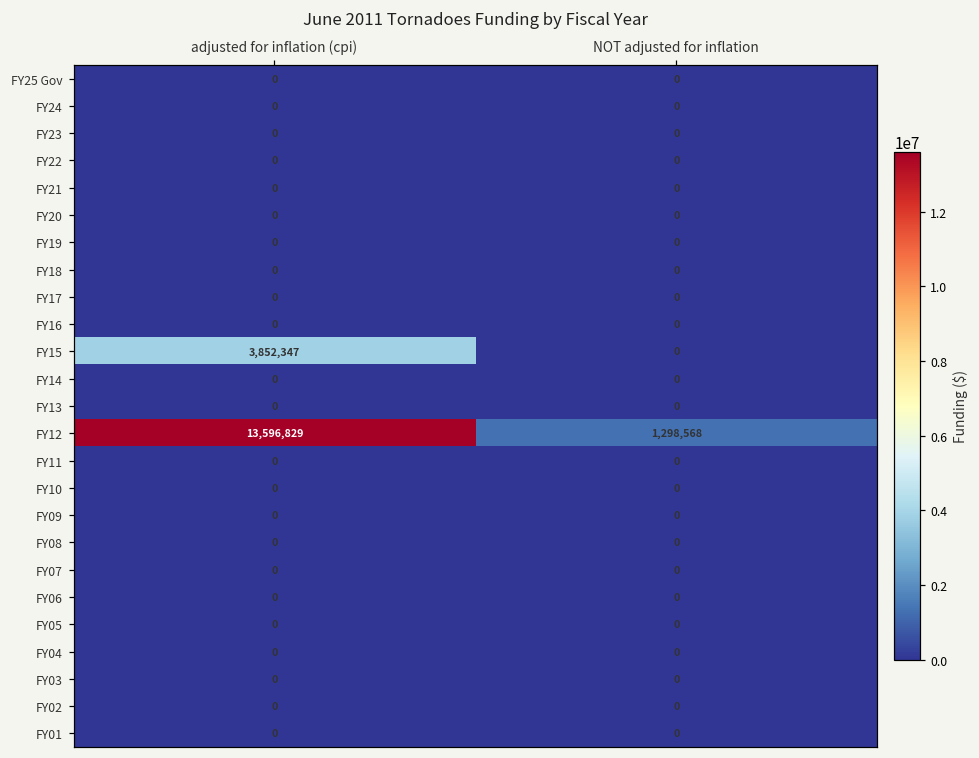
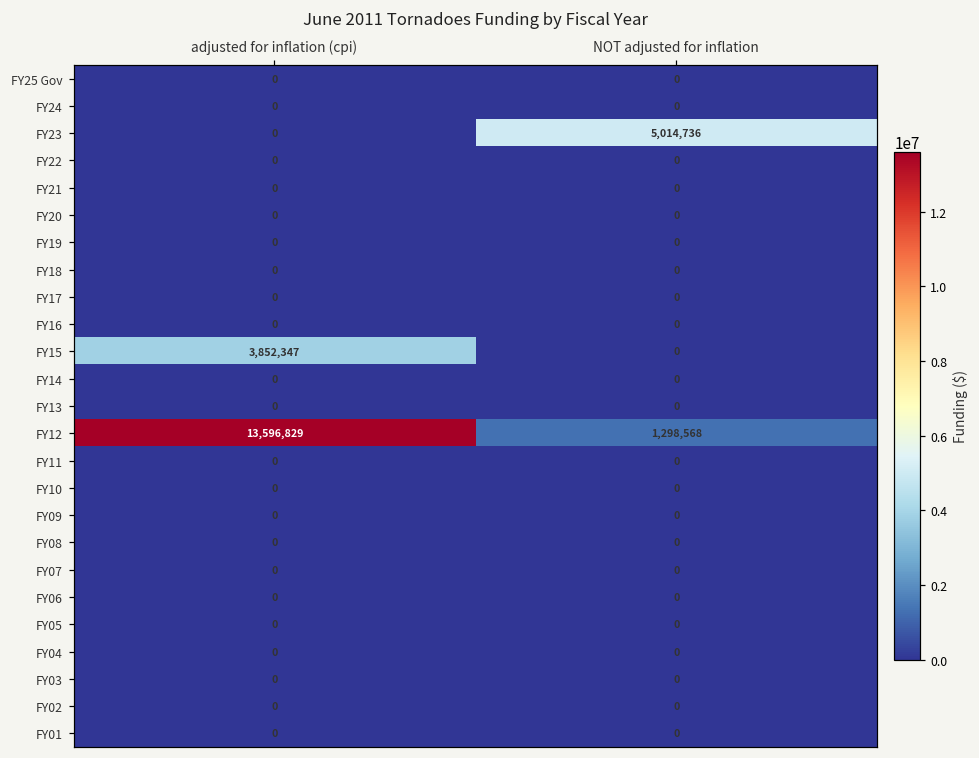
  {
    "FY25 Gov": {
      "adjusted for inflation (cpi)": "0",
      "NOT adjusted for inflation": "0"
    },
    "FY24": {
      "adjusted for inflation (cpi)": "0",
      "NOT adjusted for inflation": "0"
    },
    "FY23": {
      "adjusted for inflation (cpi)": "0",
-     "NOT adjusted for inflation": "0"
+     "NOT adjusted for inflation": "5,014,736"
    },
    "FY22": {
      "adjusted for inflation (cpi)": "0",
      "NOT adjusted for inflation": "0"
    },
    "FY21": {
      "adjusted for inflation (cpi)": "0",
      "NOT adjusted for inflation": "0"
    },
    "FY20": {
      "adjusted for inflation (cpi)": "0",
      "NOT adjusted for inflation": "0"
    },
    "FY19": {
      "adjusted for inflation (cpi)": "0",
      "NOT adjusted for inflation": "0"
    },
    "FY18": {
      "adjusted for inflation (cpi)": "0",
      "NOT adjusted for inflation": "0"
    },
    "FY17": {
      "adjusted for inflation (cpi)": "0",
      "NOT adjusted for inflation": "0"
    },
    "FY16": {
      "adjusted for inflation (cpi)": "0",
      "NOT adjusted for inflation": "0"
    },
    "FY15": {
      "adjusted for inflation (cpi)": "3,852,347",
      "NOT adjusted for inflation": "0"
    },
    "FY14": {
      "adjusted for inflation (cpi)": "0",
      "NOT adjusted for inflation": "0"
    },
    "FY13": {
      "adjusted for inflation (cpi)": "0",
      "NOT adjusted for inflation": "0"
    },
    "FY12": {
      "adjusted for inflation (cpi)": "13,596,829",
      "NOT adjusted for inflation": "1,298,568"
    },
    "FY11": {
      "adjusted for inflation (cpi)": "0",
      "NOT adjusted for inflation": "0"
    },
    "FY10": {
      "adjusted for inflation (cpi)": "0",
      "NOT adjusted for inflation": "0"
    },
    "FY09": {
      "adjusted for inflation (cpi)": "0",
      "NOT adjusted for inflation": "0"
    },
    "FY08": {
      "adjusted for inflation (cpi)": "0",
      "NOT adjusted for inflation": "0"
    },
    "FY07": {
      "adjusted for inflation (cpi)": "0",
      "NOT adjusted for inflation": "0"
    },
    "FY06": {
      "adjusted for inflation (cpi)": "0",
      "NOT adjusted for inflation": "0"
    },
    "FY05": {
      "adjusted for inflation (cpi)": "0",
      "NOT adjusted for inflation": "0"
    },
    "FY04": {
      "adjusted for inflation (cpi)": "0",
      "NOT adjusted for inflation": "0"
    },
    "FY03": {
      "adjusted for inflation (cpi)": "0",
      "NOT adjusted for inflation": "0"
    },
    "FY02": {
      "adjusted for inflation (cpi)": "0",
      "NOT adjusted for inflation": "0"
    },
    "FY01": {
      "adjusted for inflation (cpi)": "0",
      "NOT adjusted for inflation": "0"
    }
  }
